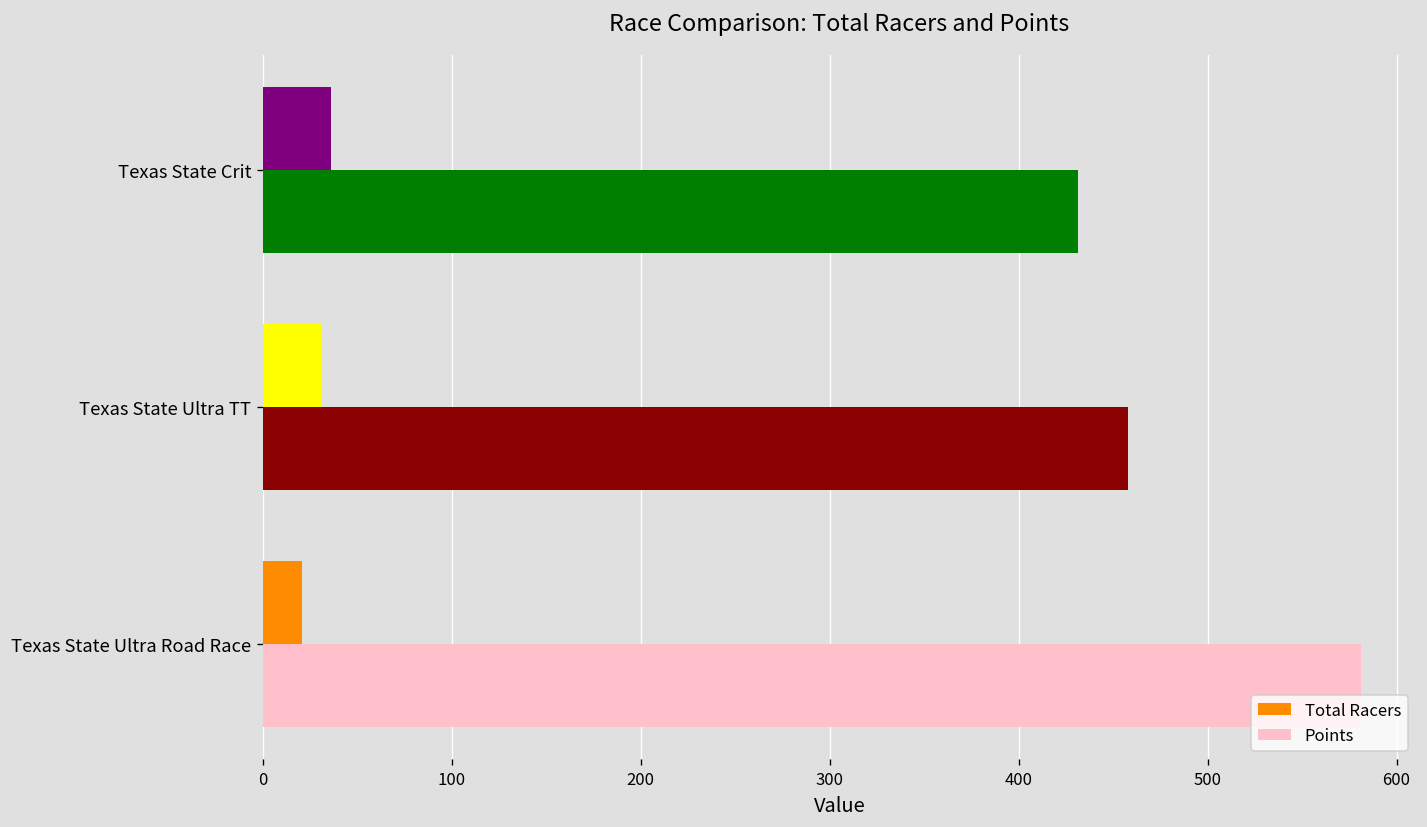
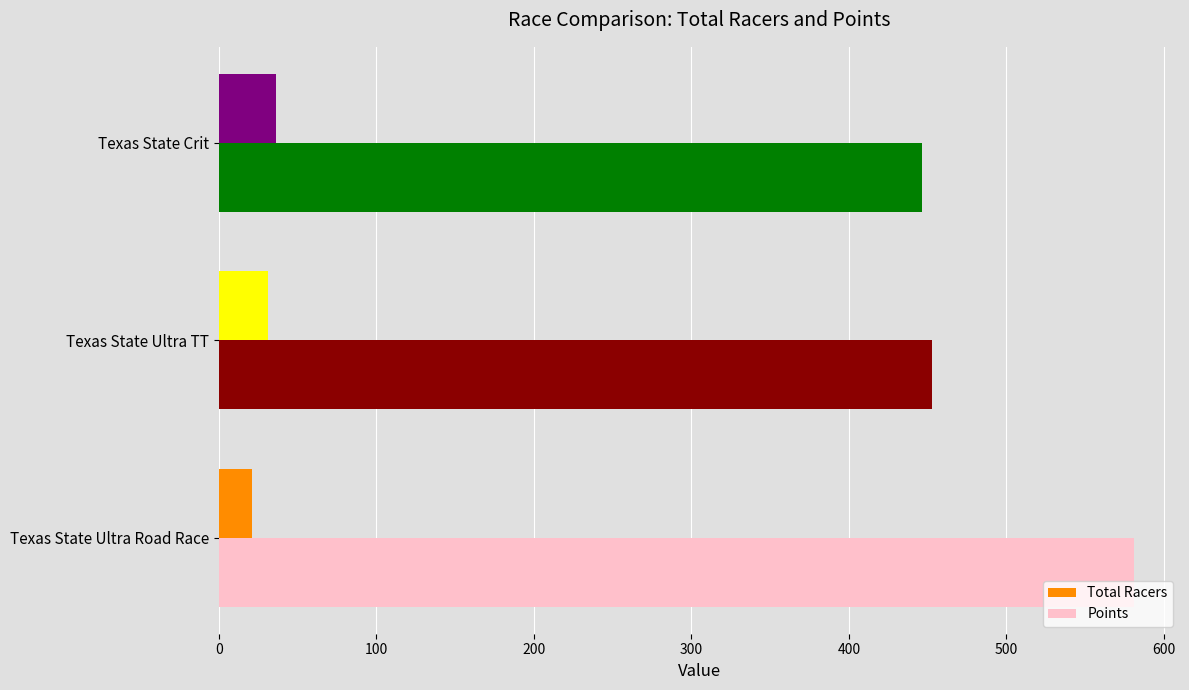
  {
    "Total Racers": {
      "Texas State Crit": 36,
      "Texas State Ultra TT": 31,
      "Texas State Ultra Road Race": 21
    },
    "Points": {
-     "Texas State Crit": 432,
-     "Texas State Ultra TT": 458,
+     "Texas State Crit": 446,
+     "Texas State Ultra TT": 453,
      "Texas State Ultra Road Race": 581
    }
  }
